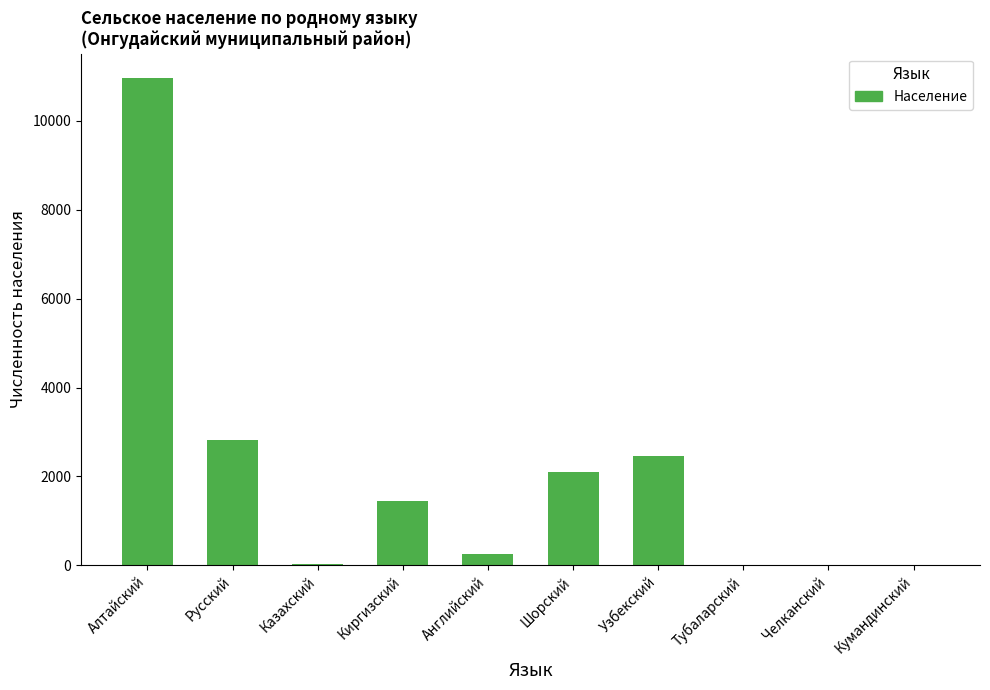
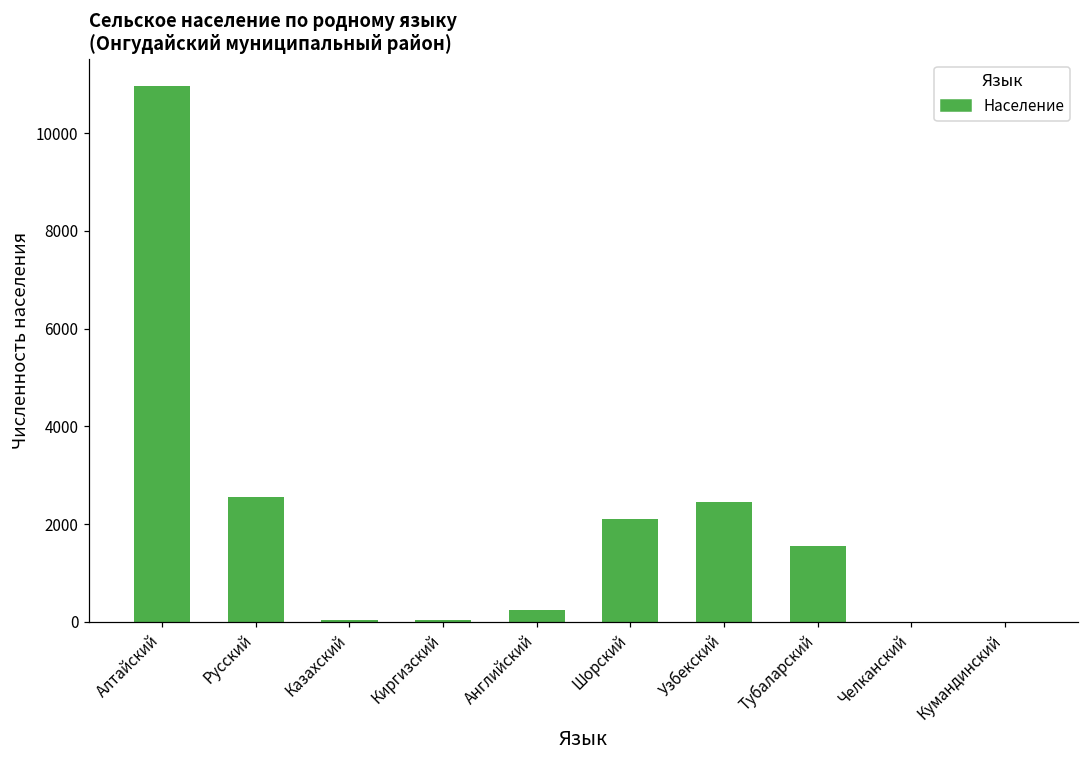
  {
    "Алтайский": 11000,
-   "Русский": 2800,
-   "Киргизский": 1400,
+   "Русский": 2500,
+   "Киргизский": 0,
    "Английский": 200,
    "Шорский": 2100,
    "Узбекский": 2500,
-   "Тубаларский": 0
+   "Тубаларский": 1500
  }
